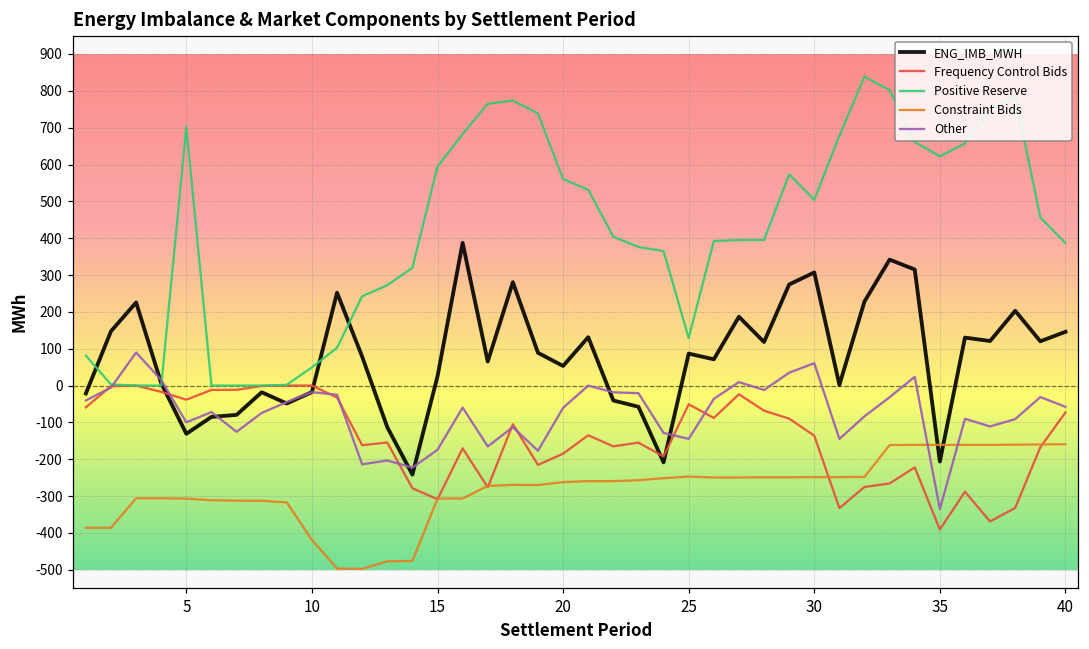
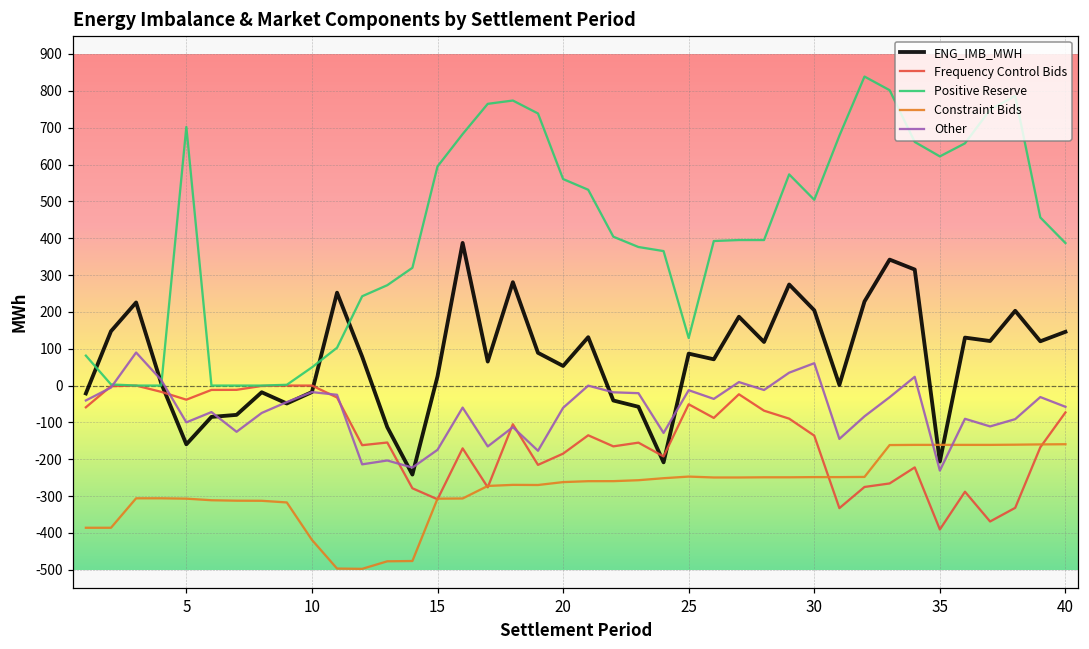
  {
    "ENG_IMB_MWH": {
-     "5": -130,
+     "5": -160,
      "15": 30,
      "20": 50,
      "25": 90,
-     "30": 310,
+     "30": 200,
      "35": -210,
      "40": 150
    },
    "Positive Reserve": {
      "5": 700,
      "10": 50,
      "15": 590,
      "20": 560,
      "25": 130,
      "30": 500,
      "35": 620,
      "40": 390
    },
    "Other": {
      "5": -100,
      "15": -170,
      "20": -60,
-     "25": -140,
+     "25": -10,
      "30": 60,
-     "35": -340,
+     "35": -230,
      "40": -60
    }
  }
